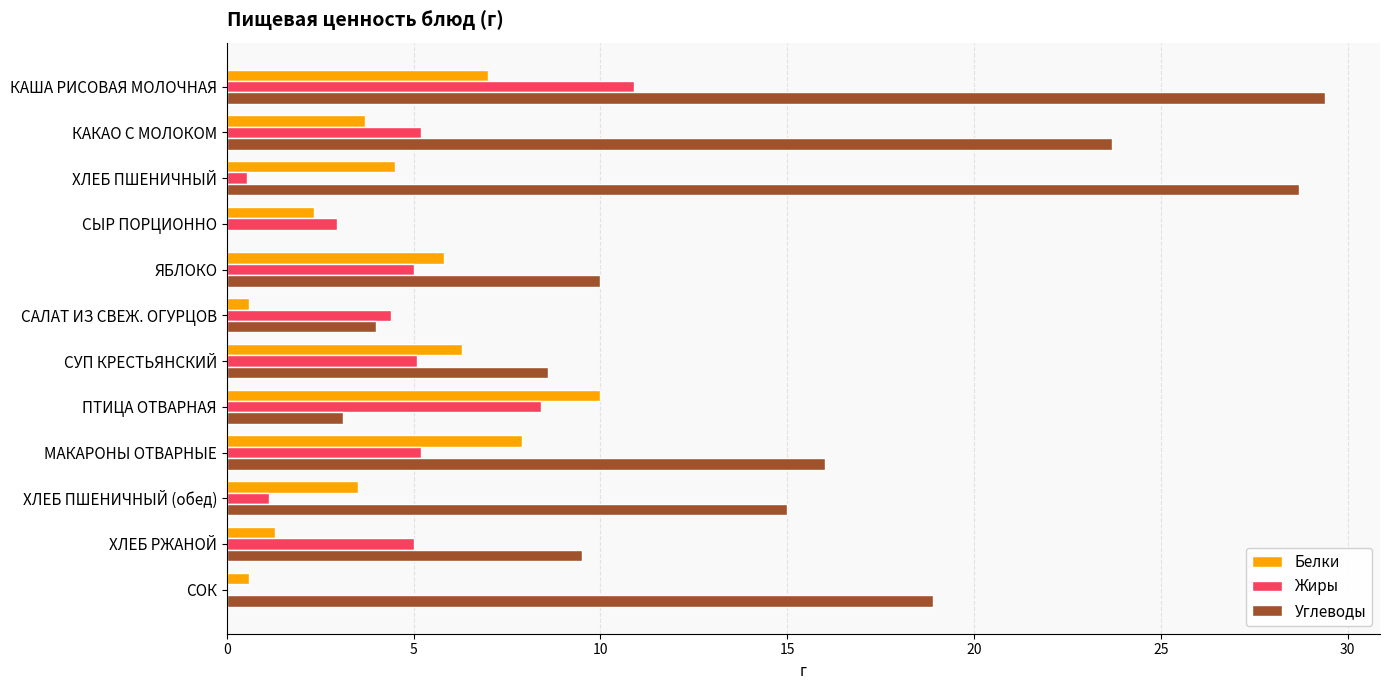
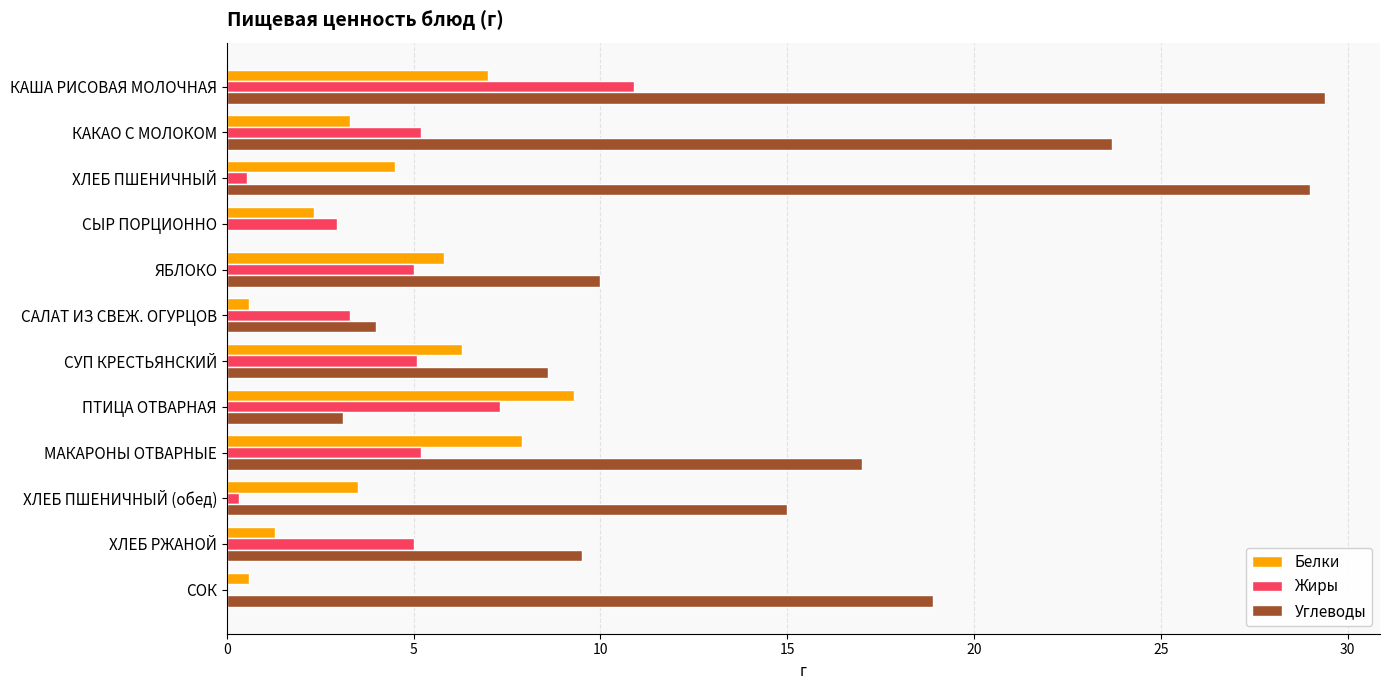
  {
    "Белки": {
      "КАША РИСОВАЯ МОЛОЧНАЯ": 7.0,
-     "КАКАО С МОЛОКОМ": 3.7,
+     "КАКАО С МОЛОКОМ": 3.3,
      "ХЛЕБ ПШЕНИЧНЫЙ": 4.5,
      "СЫР ПОРЦИОННО": 2.3,
      "ЯБЛОКО": 5.8,
      "САЛАТ ИЗ СВЕЖ. ОГУРЦОВ": 0.6,
      "СУП КРЕСТЬЯНСКИЙ": 6.3,
-     "ПТИЦА ОТВАРНАЯ": 10.0,
+     "ПТИЦА ОТВАРНАЯ": 9.3,
      "МАКАРОНЫ ОТВАРНЫЕ": 7.9,
      "ХЛЕБ ПШЕНИЧНЫЙ (обед)": 3.5,
      "ХЛЕБ РЖАНОЙ": 1.3,
      "СОК": 0.6
    },
    "Жиры": {
      "КАША РИСОВАЯ МОЛОЧНАЯ": 10.9,
      "КАКАО С МОЛОКОМ": 5.2,
      "ХЛЕБ ПШЕНИЧНЫЙ": 0.5,
      "СЫР ПОРЦИОННО": 3.0,
      "ЯБЛОКО": 5.0,
-     "САЛАТ ИЗ СВЕЖ. ОГУРЦОВ": 4.4,
+     "САЛАТ ИЗ СВЕЖ. ОГУРЦОВ": 3.3,
      "СУП КРЕСТЬЯНСКИЙ": 5.1,
-     "ПТИЦА ОТВАРНАЯ": 8.4,
+     "ПТИЦА ОТВАРНАЯ": 7.3,
      "МАКАРОНЫ ОТВАРНЫЕ": 5.2,
-     "ХЛЕБ ПШЕНИЧНЫЙ (обед)": 1.1,
+     "ХЛЕБ ПШЕНИЧНЫЙ (обед)": 0.3,
      "ХЛЕБ РЖАНОЙ": 5.0,
      "СОК": 0.0
    },
    "Углеводы": {
      "КАША РИСОВАЯ МОЛОЧНАЯ": 29.4,
      "КАКАО С МОЛОКОМ": 23.7,
-     "ХЛЕБ ПШЕНИЧНЫЙ": 28.7,
+     "ХЛЕБ ПШЕНИЧНЫЙ": 29.0,
      "СЫР ПОРЦИОННО": 0.0,
      "ЯБЛОКО": 10.0,
      "САЛАТ ИЗ СВЕЖ. ОГУРЦОВ": 4.0,
      "СУП КРЕСТЬЯНСКИЙ": 8.6,
      "ПТИЦА ОТВАРНАЯ": 3.1,
-     "МАКАРОНЫ ОТВАРНЫЕ": 16,
+     "МАКАРОНЫ ОТВАРНЫЕ": 17,
      "ХЛЕБ ПШЕНИЧНЫЙ (обед)": 15.0,
      "ХЛЕБ РЖАНОЙ": 9.5,
      "СОК": 18.9
    }
  }
